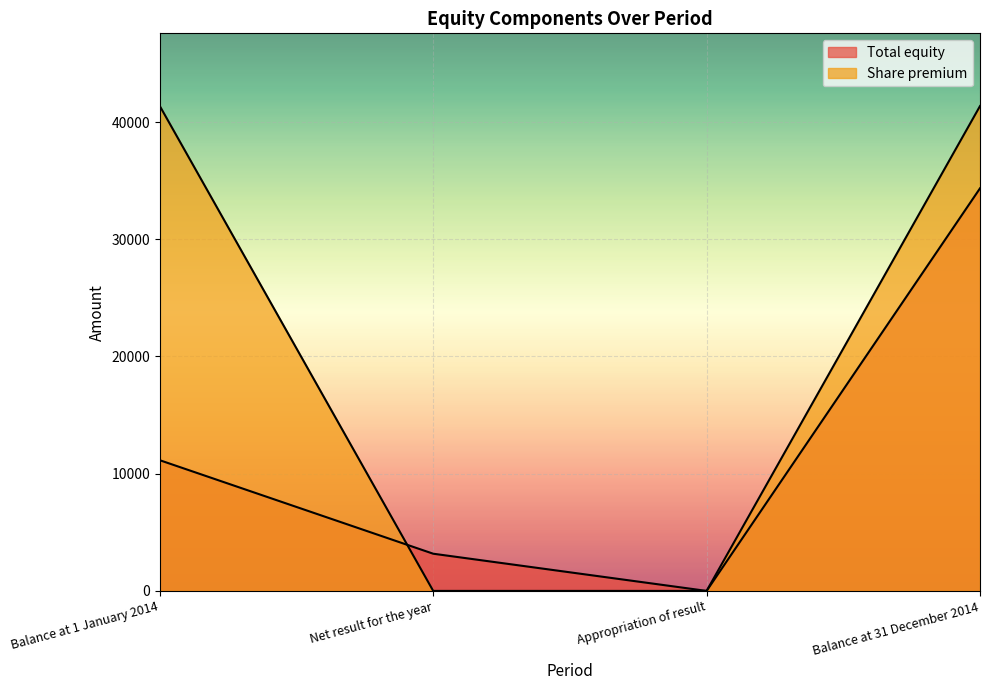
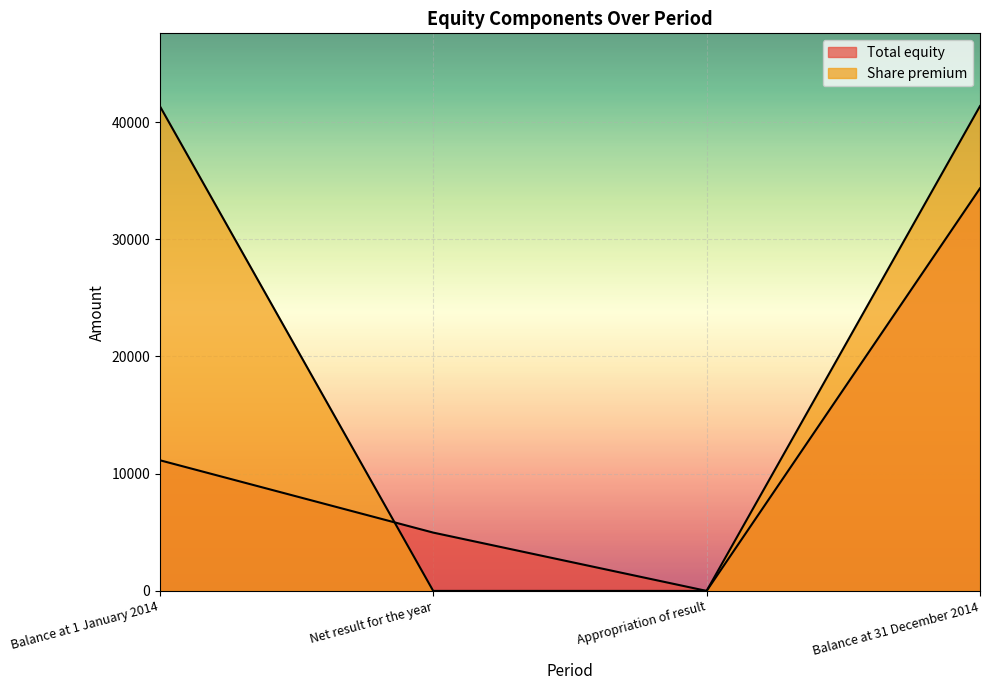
  {
    "Total equity": {
      "Balance at 1 January 2014": 11100,
-     "Net result for the year": 3200,
+     "Net result for the year": 5000,
      "Balance at 31 December 2014": 34300
    },
    "Share premium": {
      "Balance at 1 January 2014": 41400,
      "Net result for the year": 0,
      "Balance at 31 December 2014": 41400
    }
  }
